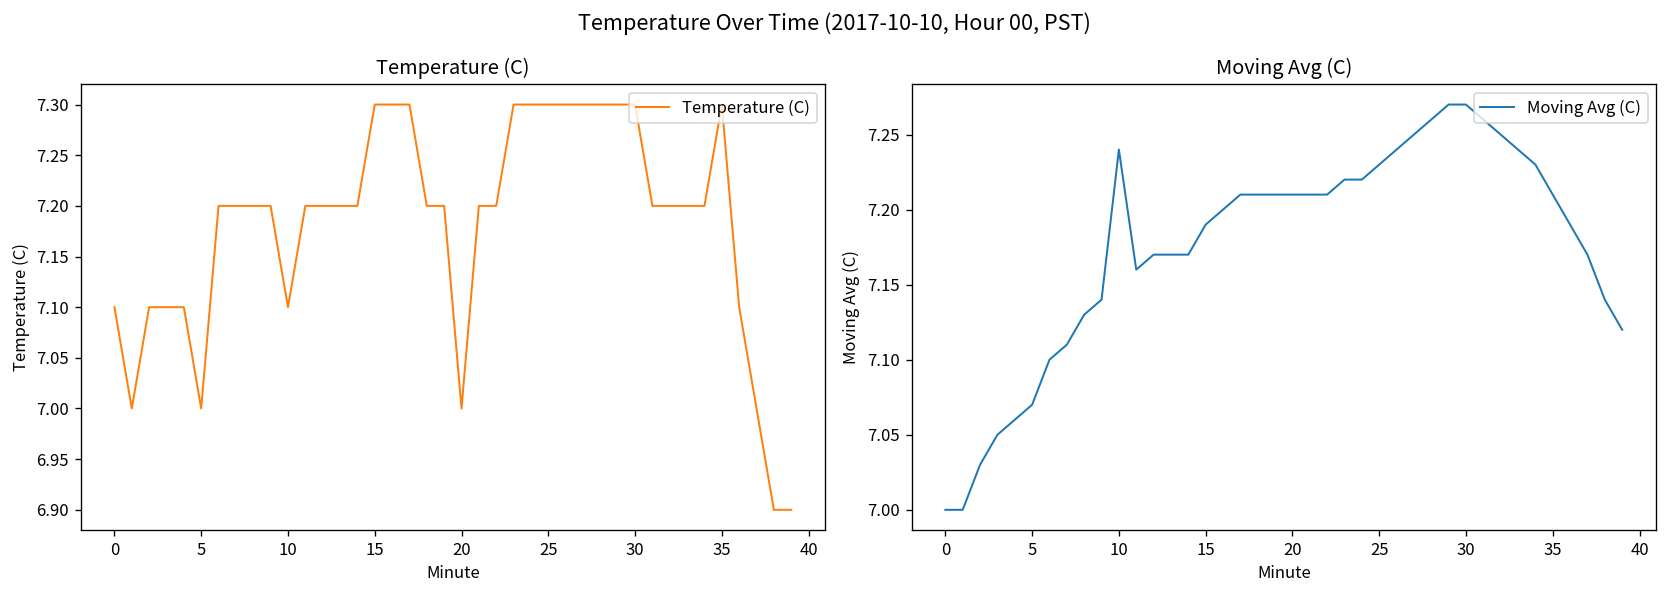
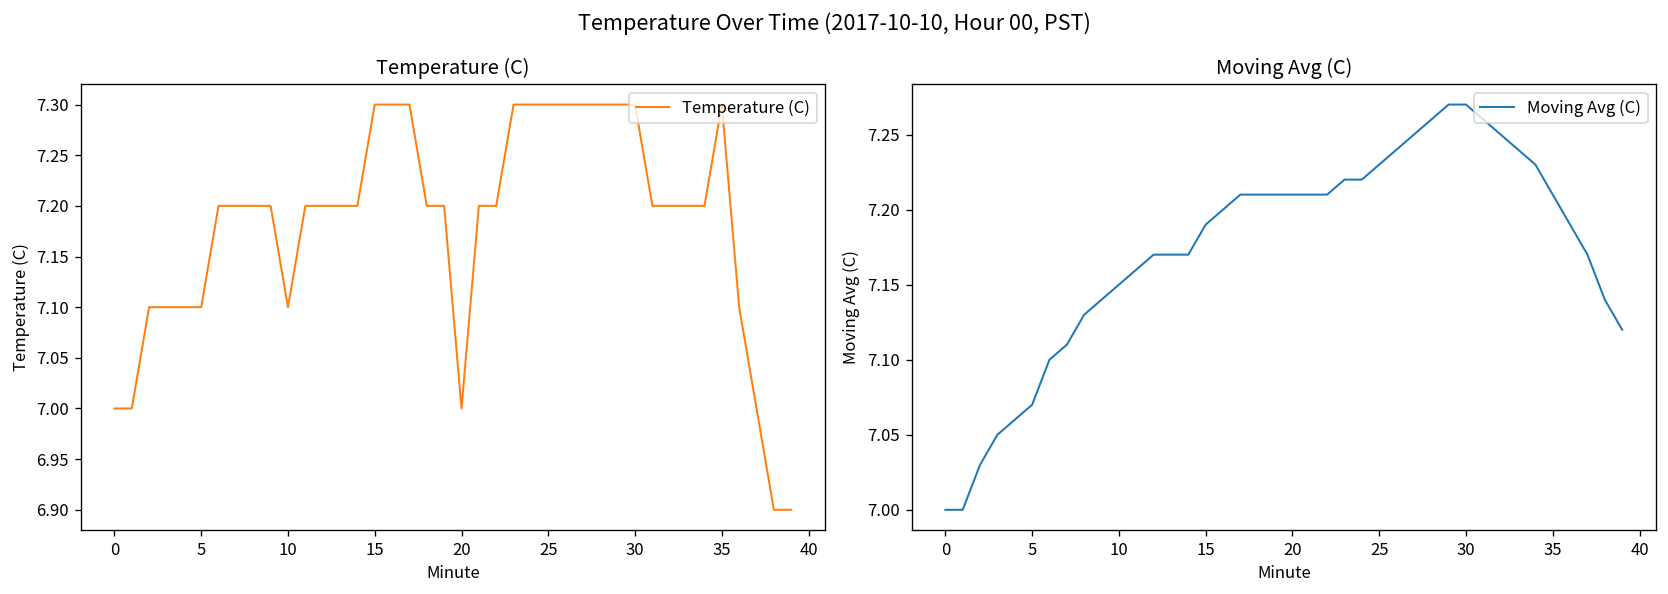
  {
    "Temperature (C)": {
-     "0": 7.1,
-     "5": 7.0,
+     "0": 7.0,
+     "5": 7.1,
      "10": 7.1,
      "15": 7.3,
      "20": 7.0,
      "25": 7.3
    },
    "Moving Avg (C)": {
      "0": 7.00,
      "5": 7.07,
-     "10": 7.24,
+     "10": 7.15,
      "15": 7.19,
      "20": 7.21,
      "25": 7.23,
      "30": 7.27,
      "35": 7.21
    }
  }
